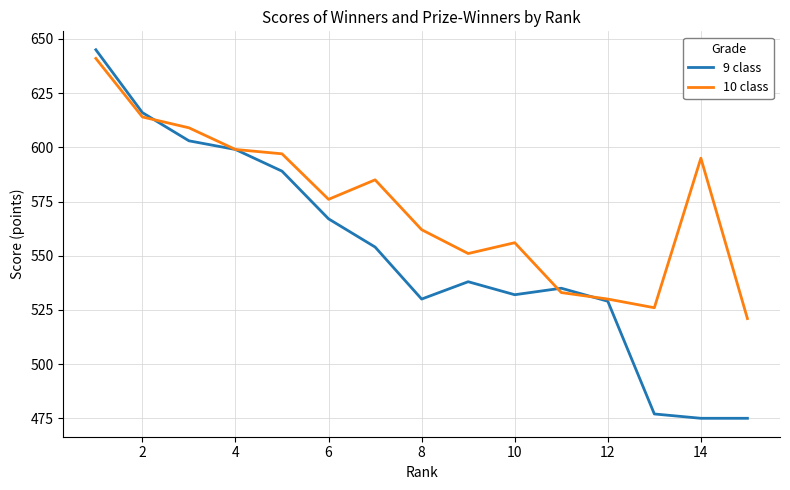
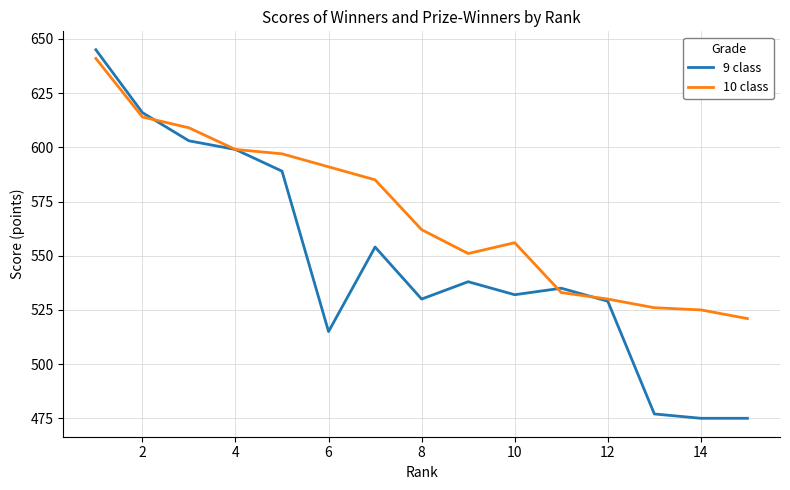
  {
    "9 class": {
      "2": 616,
-     "6": 567,
+     "6": 515,
      "8": 530,
      "10": 532,
      "14": 475
    },
    "10 class": {
      "2": 614,
-     "6": 576,
+     "6": 591,
      "8": 562,
      "10": 556,
-     "14": 595
+     "14": 525
    }
  }
